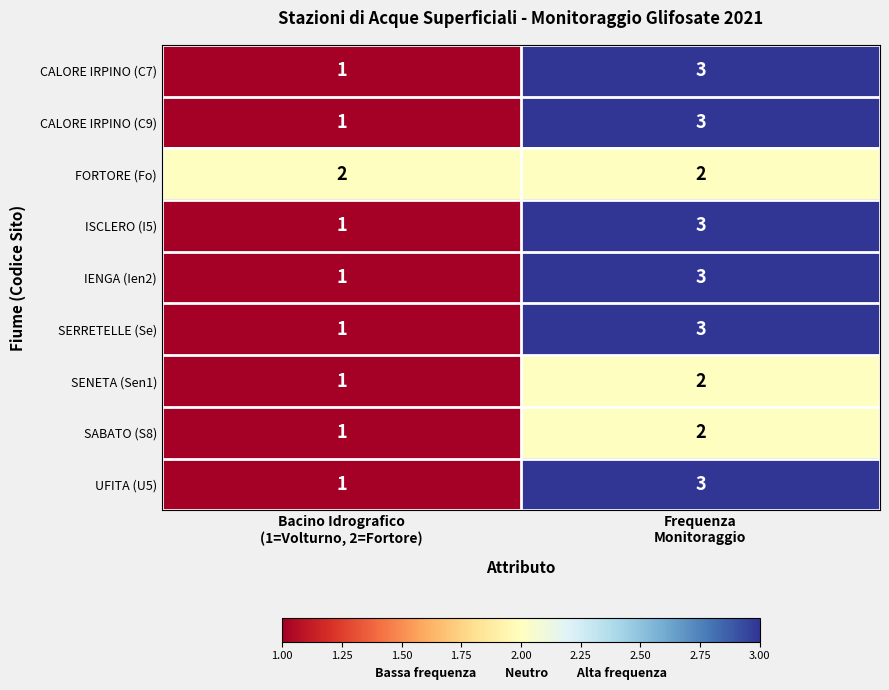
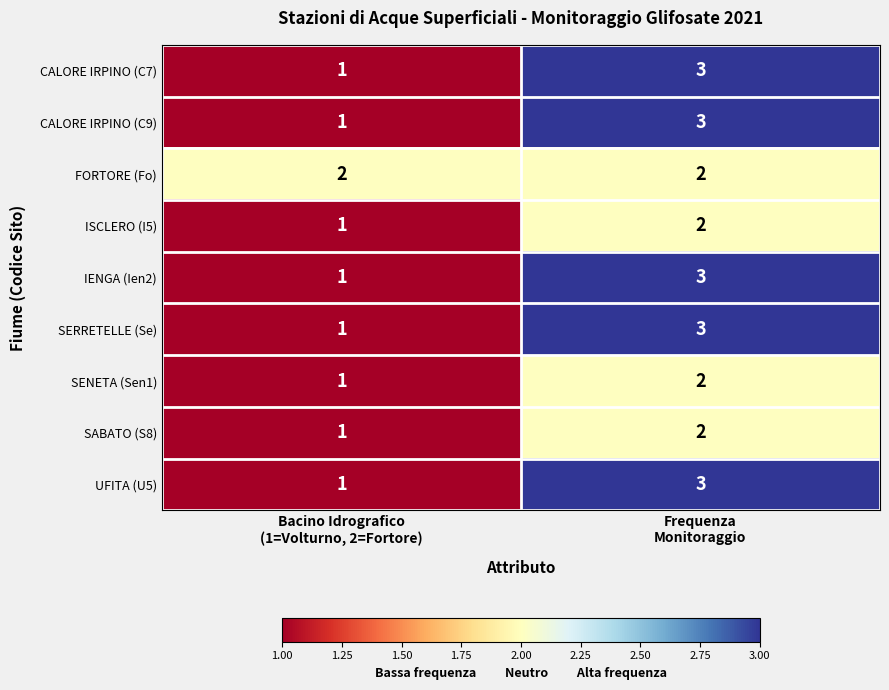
  {
    "CALORE IRPINO (C7)": {
      "Bacino Idrografico (1=Volturno, 2=Fortore)": 1,
      "Frequenza Monitoraggio": 3
    },
    "CALORE IRPINO (C9)": {
      "Bacino Idrografico (1=Volturno, 2=Fortore)": 1,
      "Frequenza Monitoraggio": 3
    },
    "FORTORE (Fo)": {
      "Bacino Idrografico (1=Volturno, 2=Fortore)": 2,
      "Frequenza Monitoraggio": 2
    },
    "ISCLERO (I5)": {
      "Bacino Idrografico (1=Volturno, 2=Fortore)": 1,
-     "Frequenza Monitoraggio": 3
+     "Frequenza Monitoraggio": 2
    },
    "IENGA (Ien2)": {
      "Bacino Idrografico (1=Volturno, 2=Fortore)": 1,
      "Frequenza Monitoraggio": 3
    },
    "SERRETELLE (Se)": {
      "Bacino Idrografico (1=Volturno, 2=Fortore)": 1,
      "Frequenza Monitoraggio": 3
    },
    "SENETA (Sen1)": {
      "Bacino Idrografico (1=Volturno, 2=Fortore)": 1,
      "Frequenza Monitoraggio": 2
    },
    "SABATO (S8)": {
      "Bacino Idrografico (1=Volturno, 2=Fortore)": 1,
      "Frequenza Monitoraggio": 2
    },
    "UFITA (U5)": {
      "Bacino Idrografico (1=Volturno, 2=Fortore)": 1,
      "Frequenza Monitoraggio": 3
    }
  }
